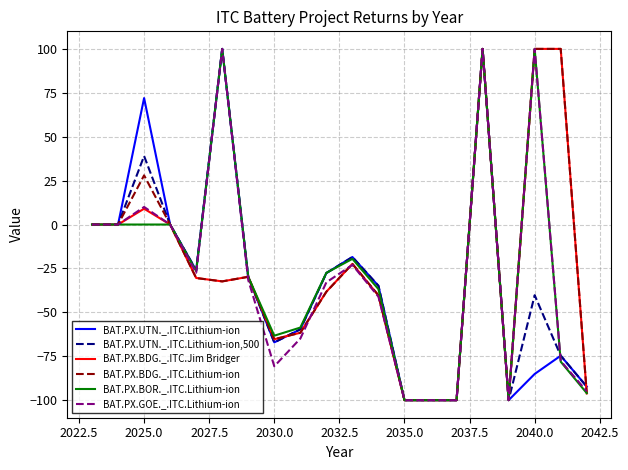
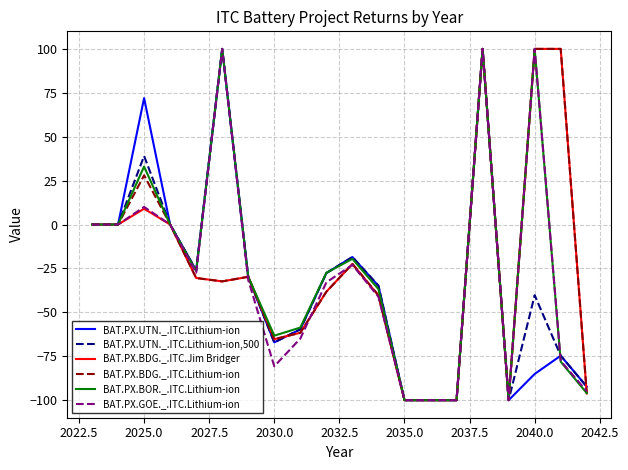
  {
    "BAT.PX.UTN._.ITC.Lithium-ion": {
      "2025.0": 72,
      "2040.0": -85
    },
    "BAT.PX.UTN._.ITC.Lithium-ion,500": {
      "2025.0": 39,
      "2040.0": -40
    },
    "BAT.PX.BDG._.ITC.Lithium-ion": {
      "2025.0": 28
    },
    "BAT.PX.BOR._.ITC.Lithium-ion": {
-     "2025.0": 0,
+     "2025.0": 33,
      "2030.0": -63
    },
    "BAT.PX.GOE._.ITC.Lithium-ion": {
      "2030.0": -81
    }
  }
